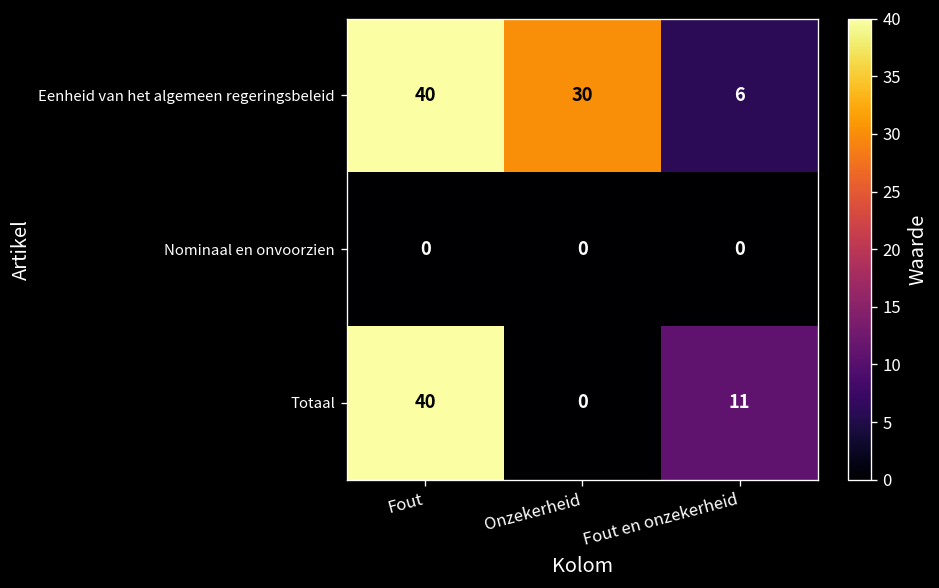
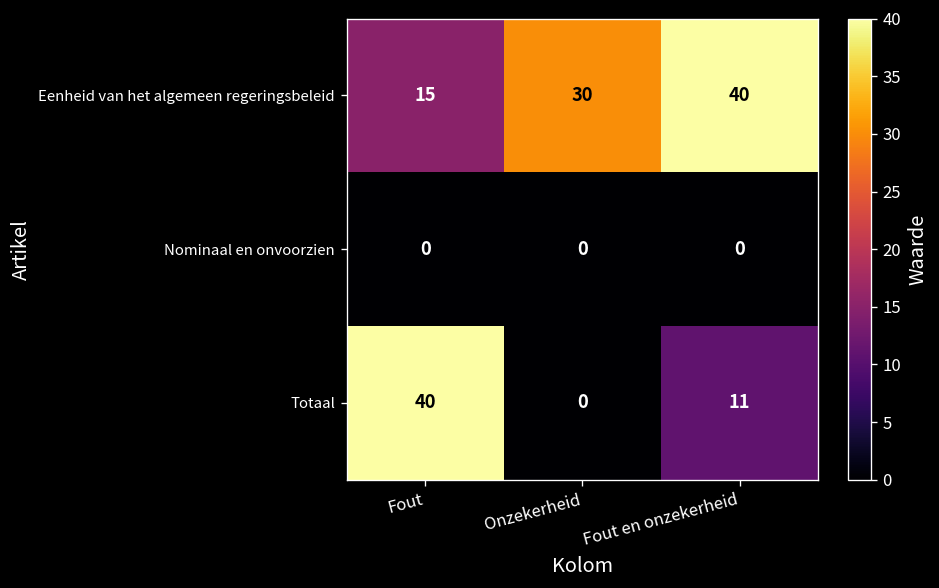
  {
    "Eenheid van het algemeen regeringsbeleid": {
-     "Fout": 40,
+     "Fout": 15,
      "Onzekerheid": 30,
-     "Fout en onzekerheid": 6
+     "Fout en onzekerheid": 40
    },
    "Nominaal en onvoorzien": {
      "Fout": 0,
      "Onzekerheid": 0,
      "Fout en onzekerheid": 0
    },
    "Totaal": {
      "Fout": 40,
      "Onzekerheid": 0,
      "Fout en onzekerheid": 11
    }
  }
